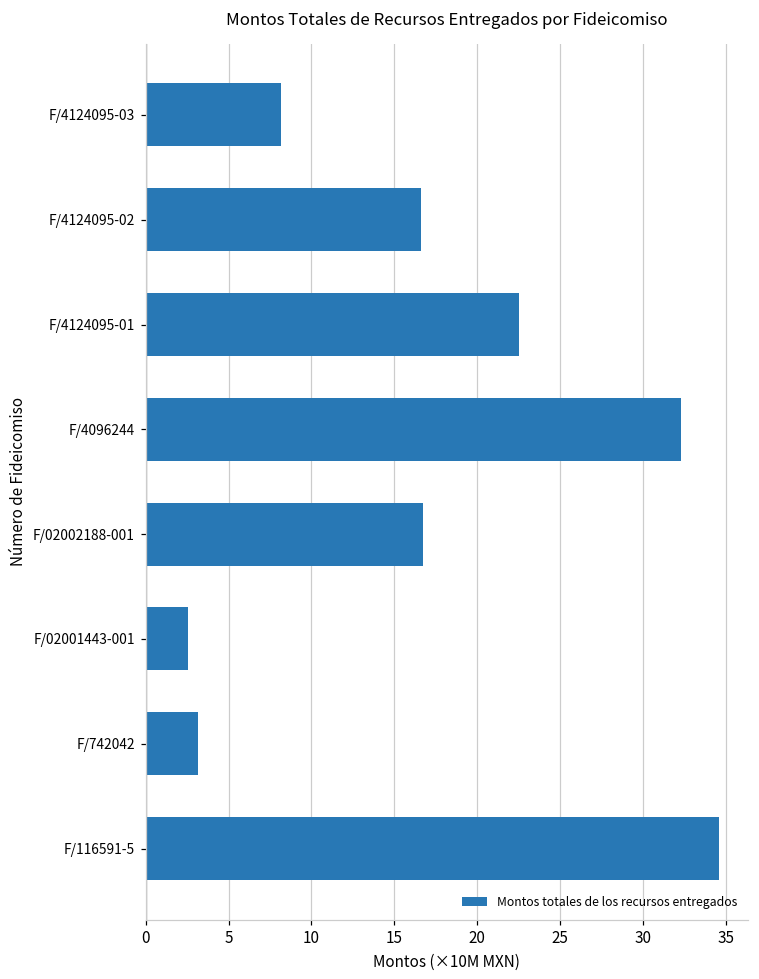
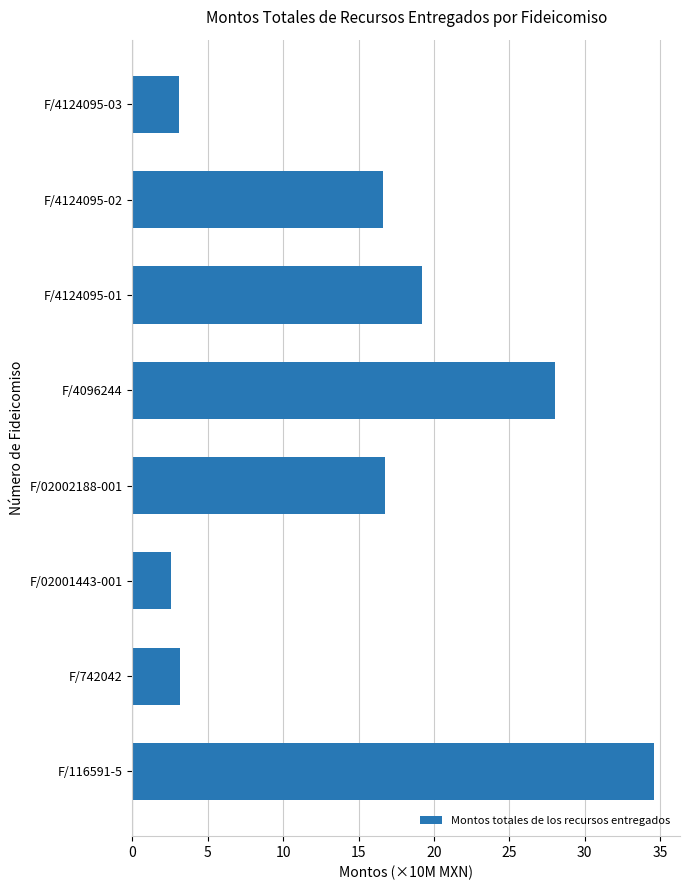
  {
-   "F/4124095-03": 8.1,
+   "F/4124095-03": 3.1,
    "F/4124095-02": 16.6,
-   "F/4124095-01": 22.5,
-   "F/4096244": 32.3,
+   "F/4124095-01": 19.2,
+   "F/4096244": 28.0,
    "F/02002188-001": 16.8,
    "F/02001443-001": 2.5,
    "F/742042": 3.2,
    "F/116591-5": 34.6
  }
